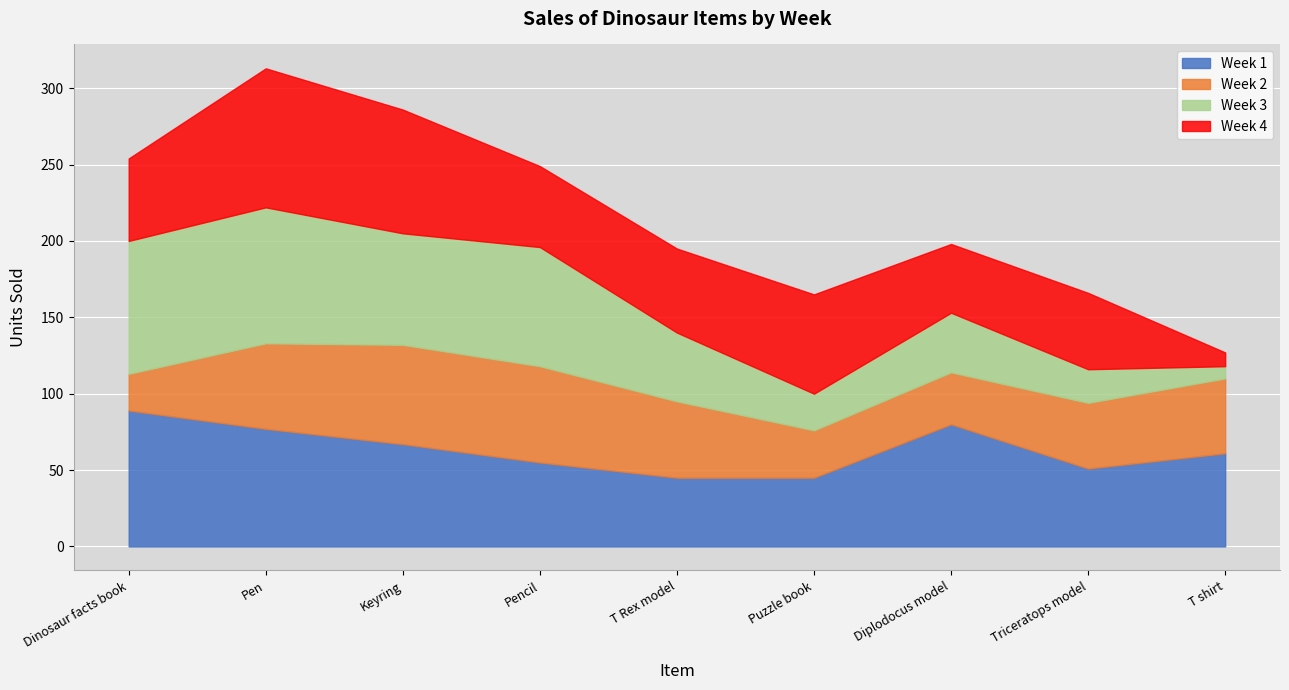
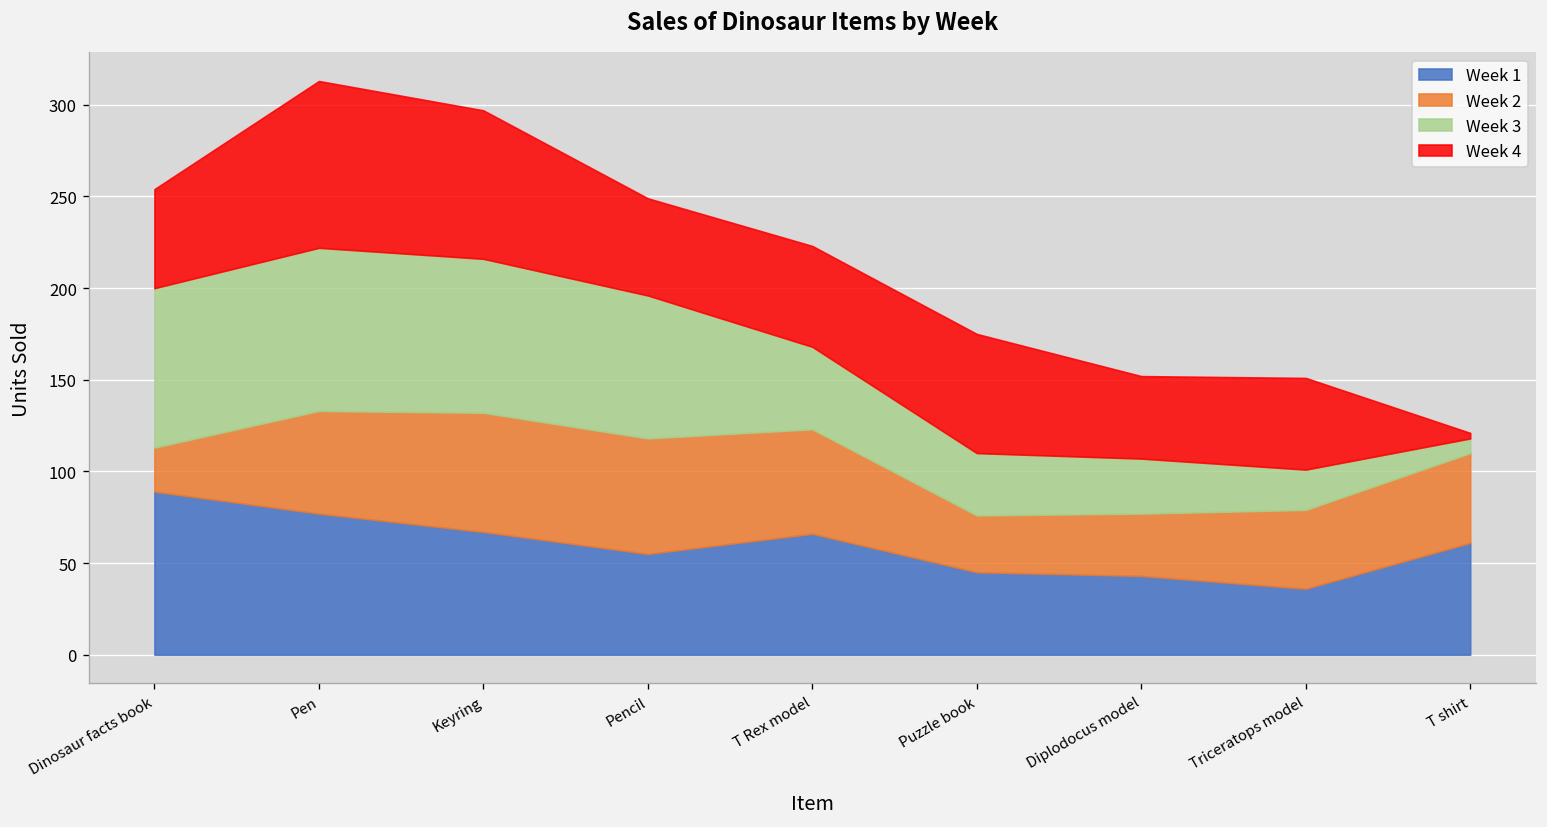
  {
    "Week 1": {
      "Dinosaur facts book": 89,
      "Pen": 77,
      "Keyring": 67,
      "Pencil": 55,
-     "T Rex model": 45,
+     "T Rex model": 66,
      "Puzzle book": 45,
-     "Diplodocus model": 80,
-     "Triceratops model": 51,
+     "Diplodocus model": 43,
+     "Triceratops model": 36,
      "T shirt": 61
    },
    "Week 2": {
      "Dinosaur facts book": 24,
      "Pen": 56,
      "Keyring": 65,
      "Pencil": 63,
-     "T Rex model": 50,
+     "T Rex model": 57,
      "Puzzle book": 31,
      "Diplodocus model": 34,
      "Triceratops model": 43,
      "T shirt": 49
    },
    "Week 3": {
      "Dinosaur facts book": 87,
      "Pen": 89,
-     "Keyring": 73,
+     "Keyring": 84,
      "Pencil": 78,
      "T Rex model": 45,
-     "Puzzle book": 24,
-     "Diplodocus model": 39,
+     "Puzzle book": 34,
+     "Diplodocus model": 30,
      "Triceratops model": 22,
      "T shirt": 8
    },
    "Week 4": {
      "Dinosaur facts book": 54,
      "Pen": 91,
      "Keyring": 81,
      "Pencil": 53,
      "T Rex model": 55,
      "Puzzle book": 65,
      "Diplodocus model": 45,
      "Triceratops model": 50,
-     "T shirt": 9
+     "T shirt": 3
    }
  }
